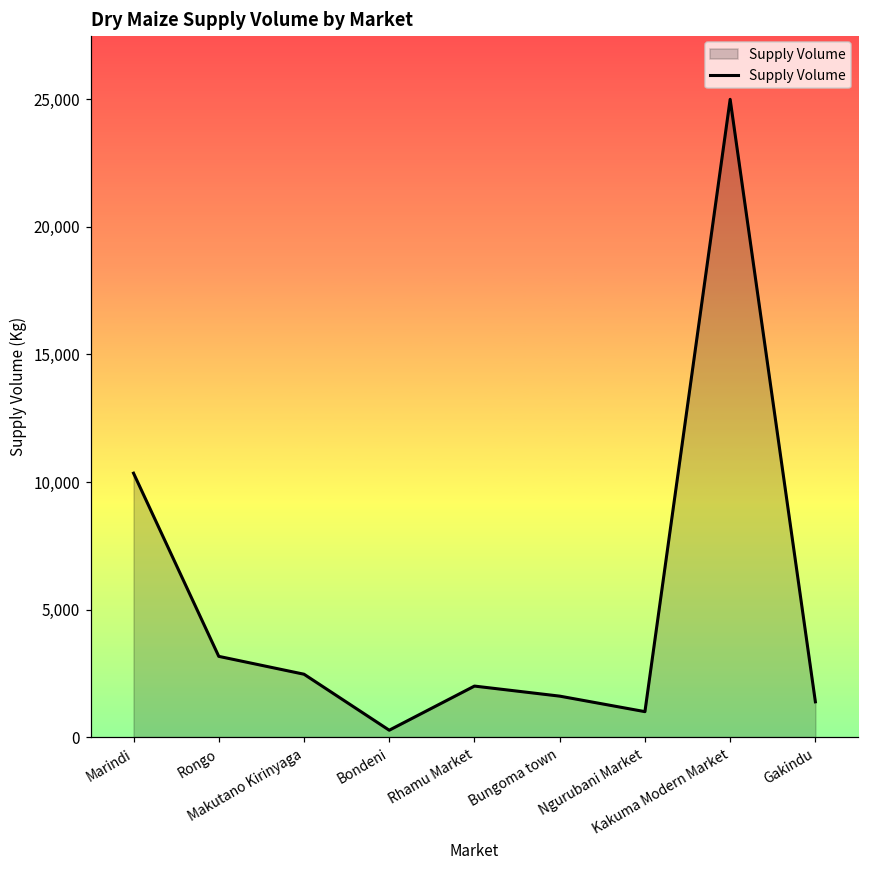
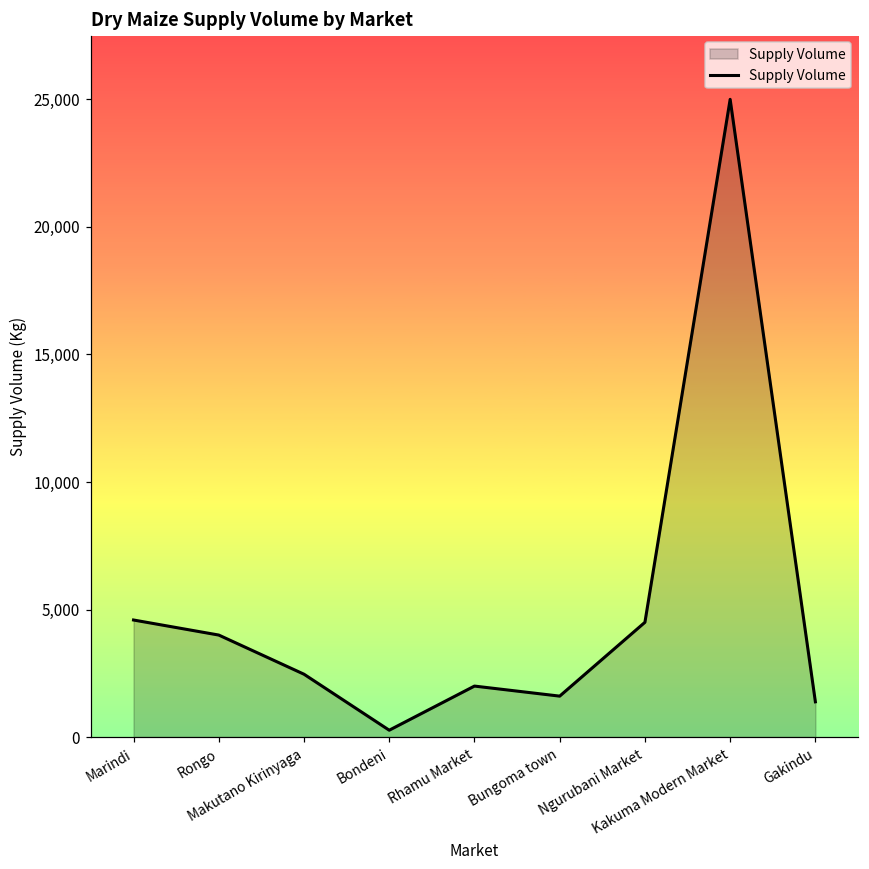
  {
-   "Marindi": "10,300",
-   "Rongo": "3,200",
+   "Marindi": "4,600",
+   "Rongo": "4,000",
    "Makutano Kirinyaga": "2,500",
    "Bondeni": "300",
    "Rhamu Market": "2,000",
    "Bungoma town": "1,600",
-   "Ngurubani Market": "1,000",
+   "Ngurubani Market": "4,500",
    "Kakuma Modern Market": "25,000",
    "Gakindu": "1,400"
  }
